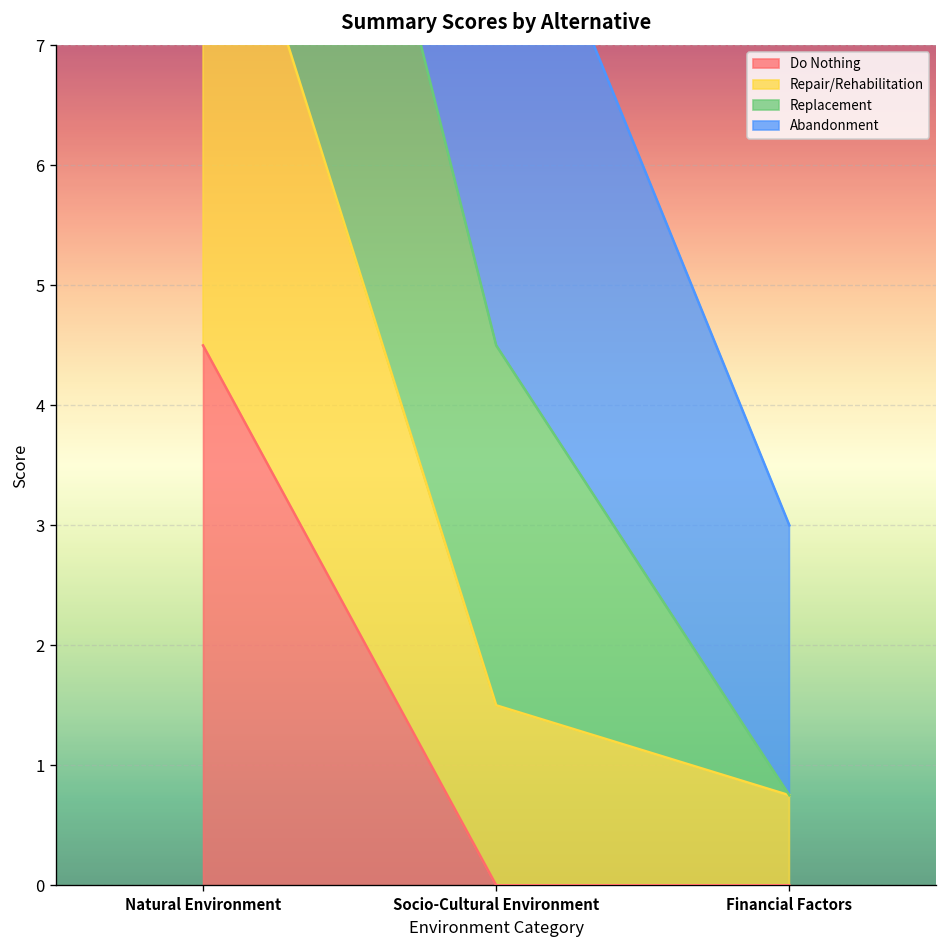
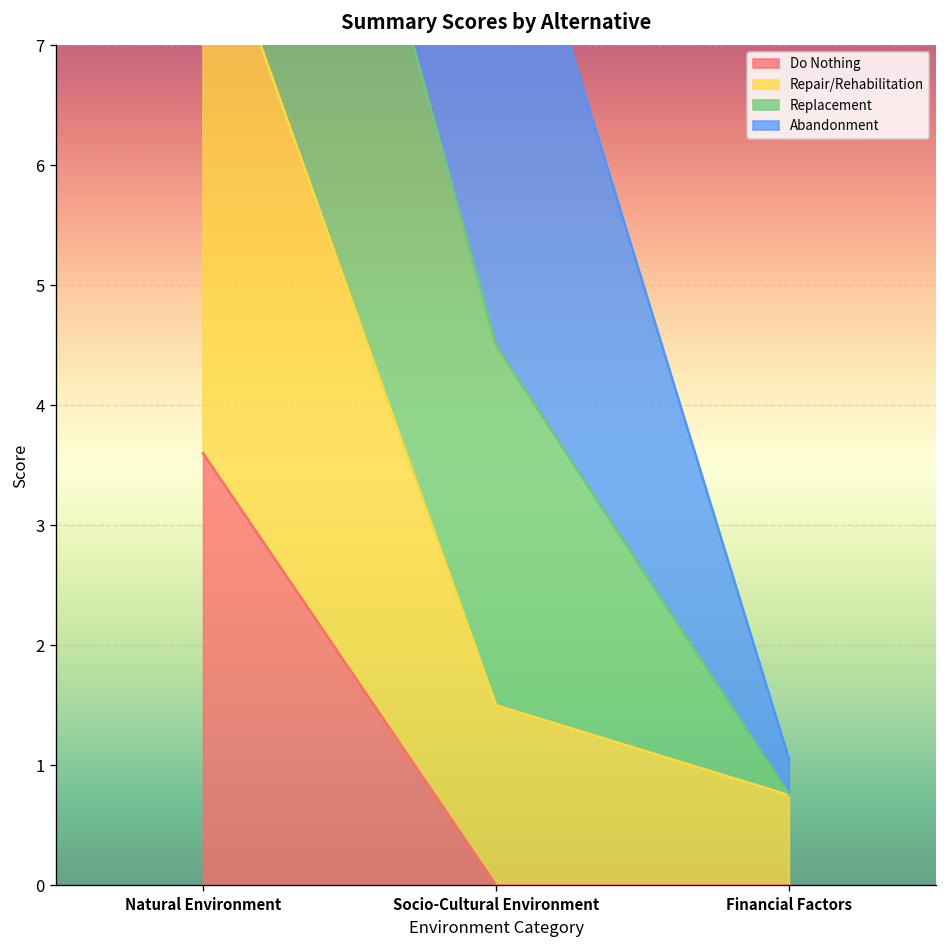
  {
    "Do Nothing": {
-     "Natural Environment": 4.5,
+     "Natural Environment": 3.6,
      "Socio-Cultural Environment": 0.0,
      "Financial Factors": 0.0
    },
    "Repair/Rehabilitation": {
      "Socio-Cultural Environment": 1.5
    },
    "Replacement": {
      "Socio-Cultural Environment": 3.0
    },
    "Abandonment": {
-     "Financial Factors": 2.3
+     "Financial Factors": 0.3
    }
  }
